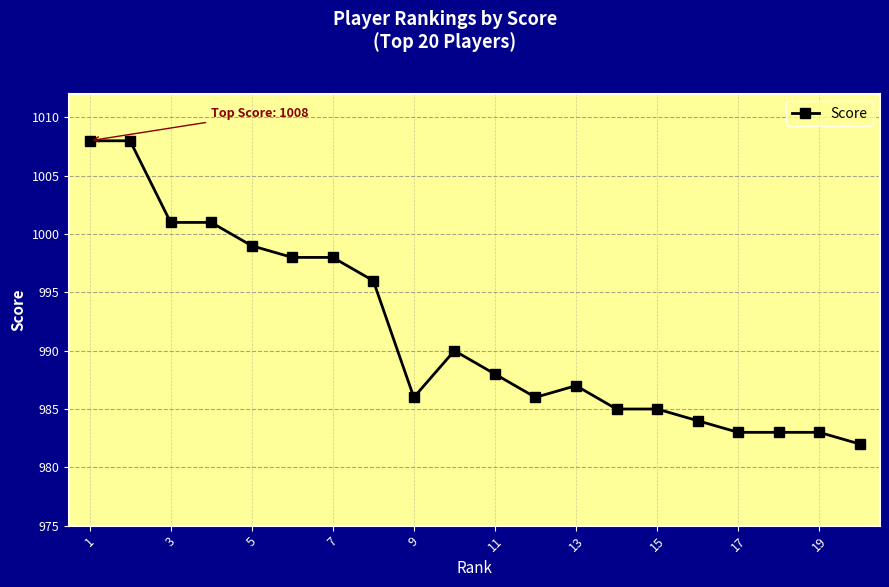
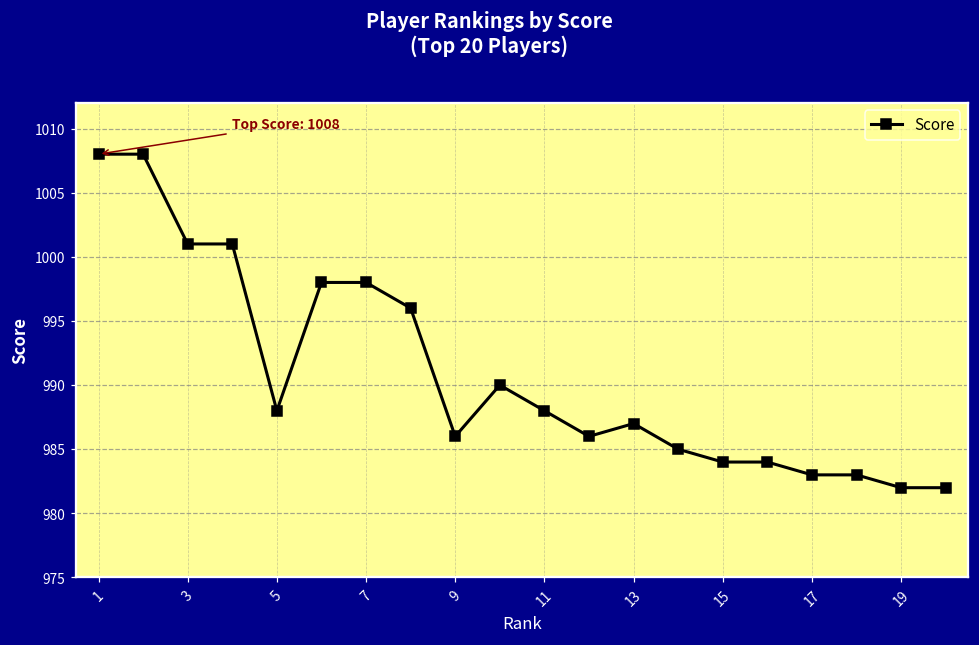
  {
    "1": 1008,
    "3": 1001,
-   "5": 999,
+   "5": 988,
    "7": 998,
    "9": 986,
    "11": 988,
    "13": 987,
-   "15": 985,
+   "15": 984,
    "17": 983,
-   "19": 983
+   "19": 982
  }
